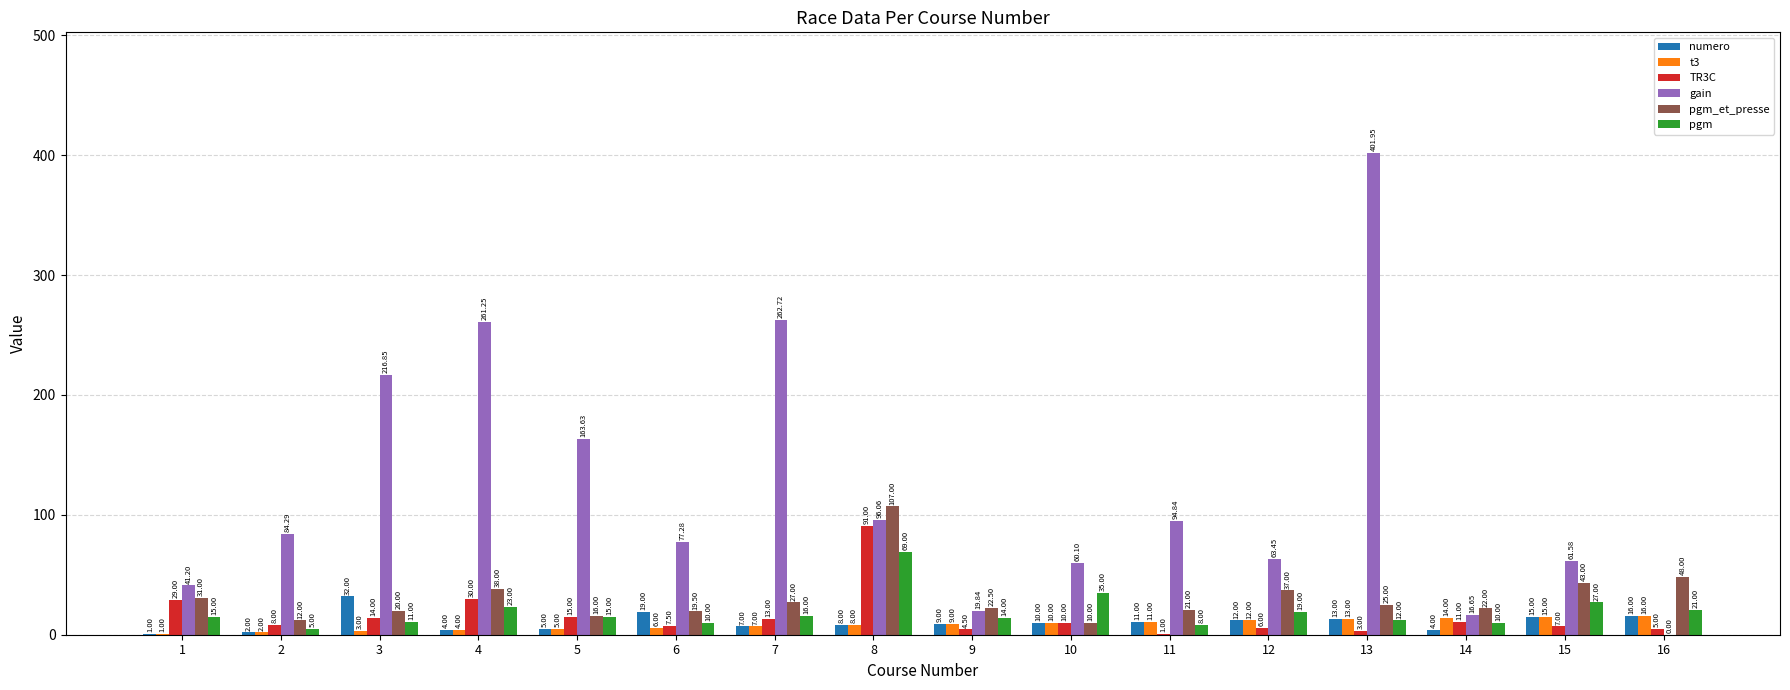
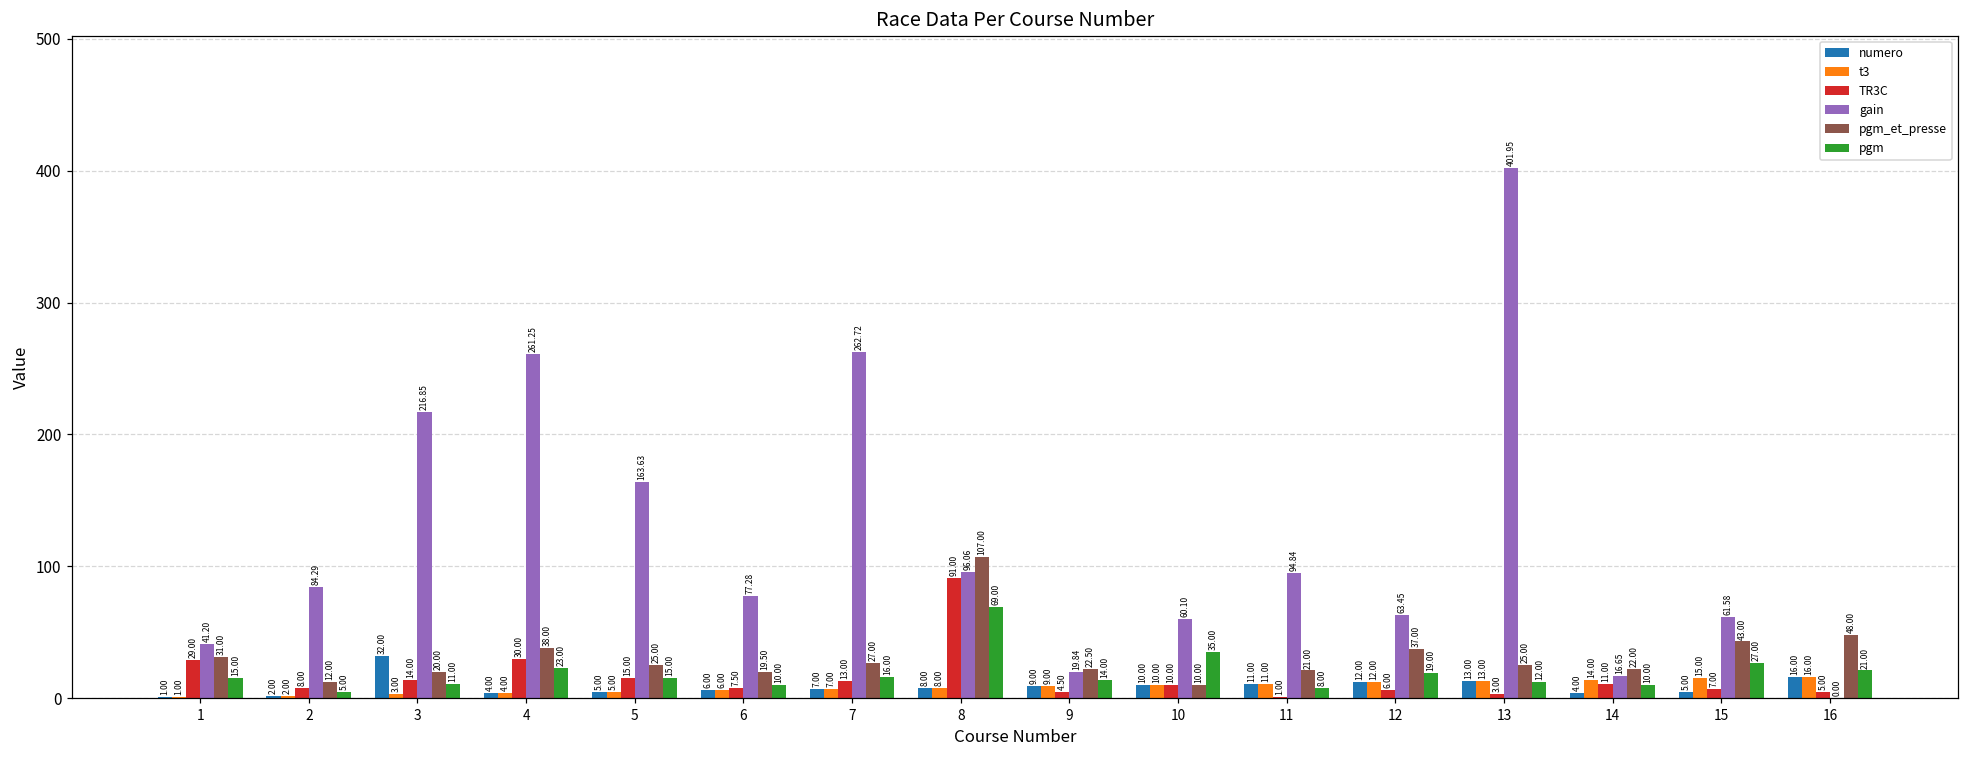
  {
    "numero": {
      "1": 1.00,
      "2": 2.00,
      "3": 32.00,
      "4": 4.00,
      "5": 5.00,
-     "6": 19.00,
+     "6": 6.00,
      "7": 7.00,
      "8": 8.00,
      "9": 9.00,
      "10": 10.00,
      "11": 11.00,
      "12": 12.00,
      "13": 13.00,
      "14": 4.00,
-     "15": 15.00,
+     "15": 5.00,
      "16": 16.00
    },
    "t3": {
      "1": 1.00,
      "2": 2.00,
      "3": 3.00,
      "4": 4.00,
      "5": 5.00,
      "6": 6.00,
      "7": 7.00,
      "8": 8.00,
      "9": 9.00,
      "10": 10.00,
      "11": 11.00,
      "12": 12.00,
      "13": 13.00,
      "14": 14.00,
      "15": 15.00,
      "16": 16.00
    },
    "TR3C": {
      "1": 29.00,
      "2": 8.00,
      "3": 14.00,
      "4": 30.00,
      "5": 15.00,
      "6": 7.50,
      "7": 13.00,
      "8": 91.00,
      "9": 4.50,
      "10": 10.00,
      "11": 1.00,
      "12": 6.00,
      "13": 3.00,
      "14": 11.00,
      "15": 7.00,
      "16": 5.00
    },
    "gain": {
      "1": 41.20,
      "2": 84.29,
      "3": 216.85,
      "4": 261.25,
      "5": 163.63,
      "6": 77.28,
      "7": 262.72,
      "8": 96.06,
      "9": 19.84,
      "10": 60.10,
      "11": 94.84,
      "12": 63.45,
      "13": 401.95,
      "14": 16.65,
      "15": 61.58,
      "16": 0.00
    },
    "pgm_et_presse": {
      "1": 31.00,
      "2": 12.00,
      "3": 20.00,
      "4": 38.00,
-     "5": 16.00,
+     "5": 25.00,
      "6": 19.50,
      "7": 27.00,
      "8": 107.00,
      "9": 22.50,
      "10": 10.00,
      "11": 21.00,
      "12": 37.00,
      "13": 25.00,
      "14": 22.00,
      "15": 43.00,
      "16": 48.00
    },
    "pgm": {
      "1": 15.00,
      "2": 5.00,
      "3": 11.00,
      "4": 23.00,
      "5": 15.00,
      "6": 10.00,
      "7": 16.00,
      "8": 69.00,
      "9": 14.00,
      "10": 35.00,
      "11": 8.00,
      "12": 19.00,
      "13": 12.00,
      "14": 10.00,
      "15": 27.00,
      "16": 21.00
    }
  }
